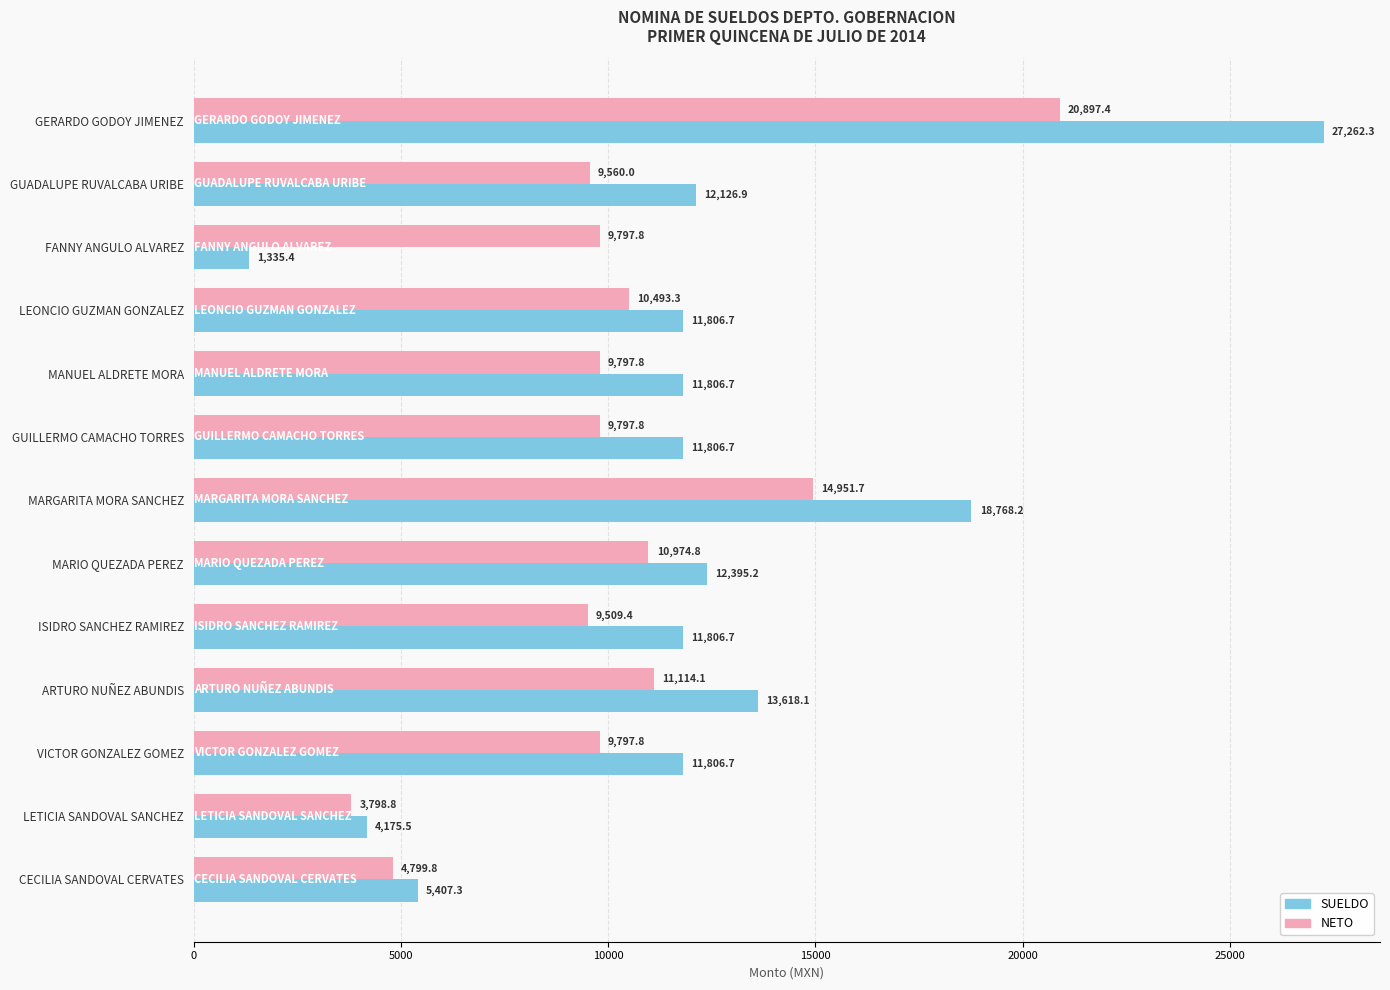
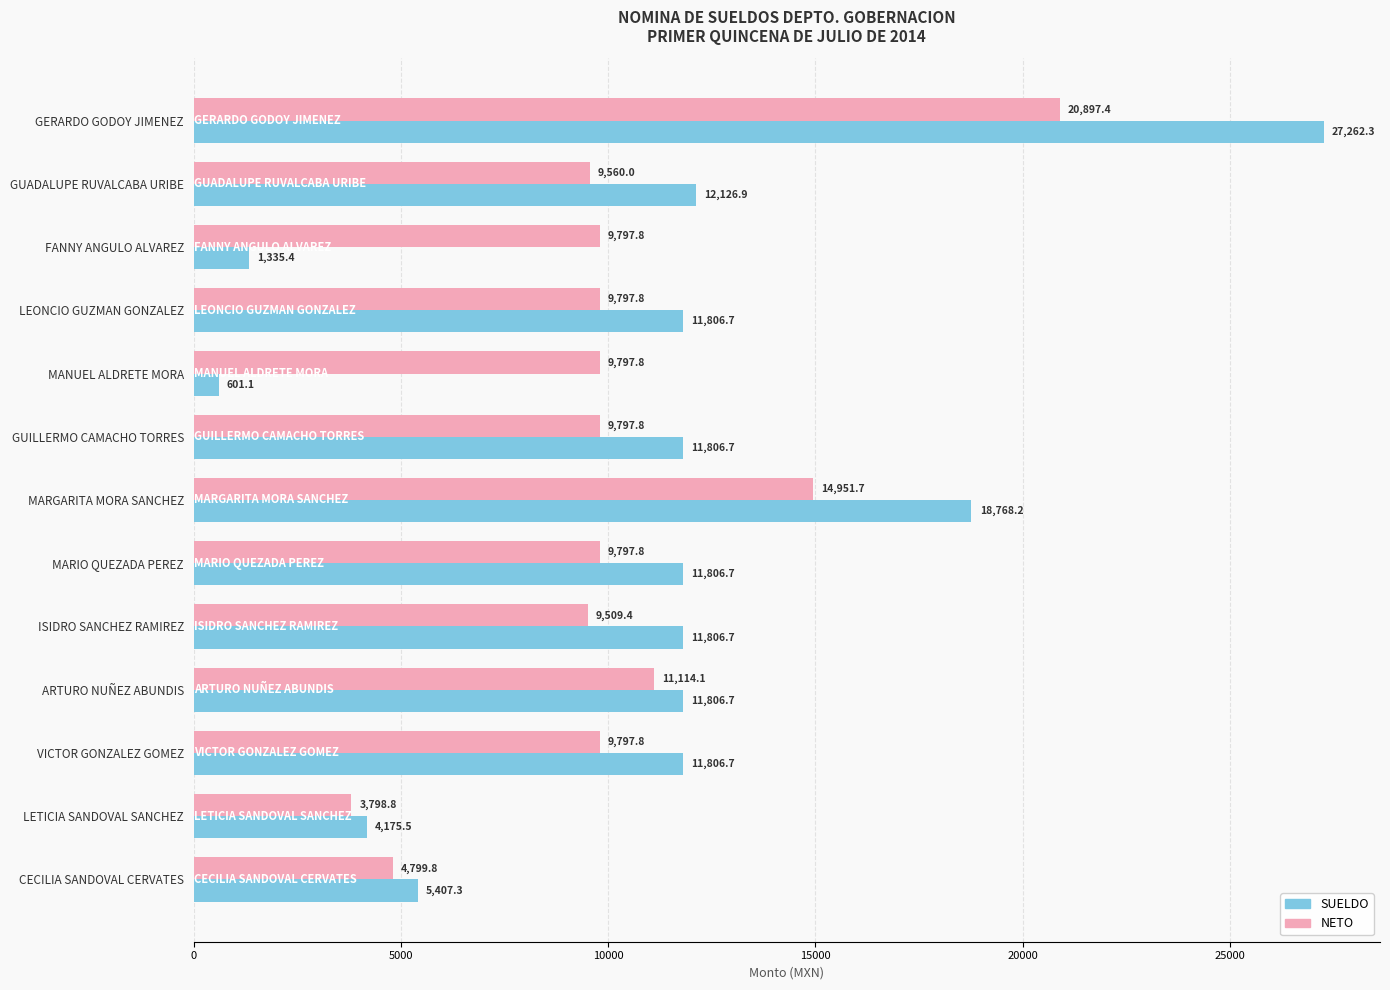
  {
    "SUELDO": {
      "GERARDO GODOY JIMENEZ": "27,262.3",
      "GUADALUPE RUVALCABA URIBE": "12,126.9",
      "LEONCIO GUZMAN GONZALEZ": "11,806.7",
-     "MANUEL ALDRETE MORA": "11800",
+     "MANUEL ALDRETE MORA": "600",
      "GUILLERMO CAMACHO TORRES": "11,806.7",
      "MARGARITA MORA SANCHEZ": "18,768.2",
-     "MARIO QUEZADA PEREZ": "12,395.2",
+     "MARIO QUEZADA PEREZ": "11,806.7",
      "ISIDRO SANCHEZ RAMIREZ": "11,806.7",
-     "ARTURO NUÑEZ ABUNDIS": "13,618.1",
+     "ARTURO NUÑEZ ABUNDIS": "11,806.7",
      "VICTOR GONZALEZ GOMEZ": "11,806.7",
      "LETICIA SANDOVAL SANCHEZ": "4,175.5",
      "CECILIA SANDOVAL CERVATES": "5,407.3"
    },
    "NETO": {
      "GERARDO GODOY JIMENEZ": "20,897.4",
      "GUADALUPE RUVALCABA URIBE": "9,560.0",
      "FANNY ANGULO ALVAREZ": "9,797.8",
-     "LEONCIO GUZMAN GONZALEZ": "10,493.3",
+     "LEONCIO GUZMAN GONZALEZ": "9,797.8",
      "MANUEL ALDRETE MORA": "9,797.8",
      "GUILLERMO CAMACHO TORRES": "9,797.8",
      "MARGARITA MORA SANCHEZ": "14,951.7",
-     "MARIO QUEZADA PEREZ": "10,974.8",
+     "MARIO QUEZADA PEREZ": "9,797.8",
      "ISIDRO SANCHEZ RAMIREZ": "9,509.4",
      "ARTURO NUÑEZ ABUNDIS": "11,114.1",
      "VICTOR GONZALEZ GOMEZ": "9,797.8",
      "LETICIA SANDOVAL SANCHEZ": "3,798.8",
      "CECILIA SANDOVAL CERVATES": "4,799.8"
    }
  }
